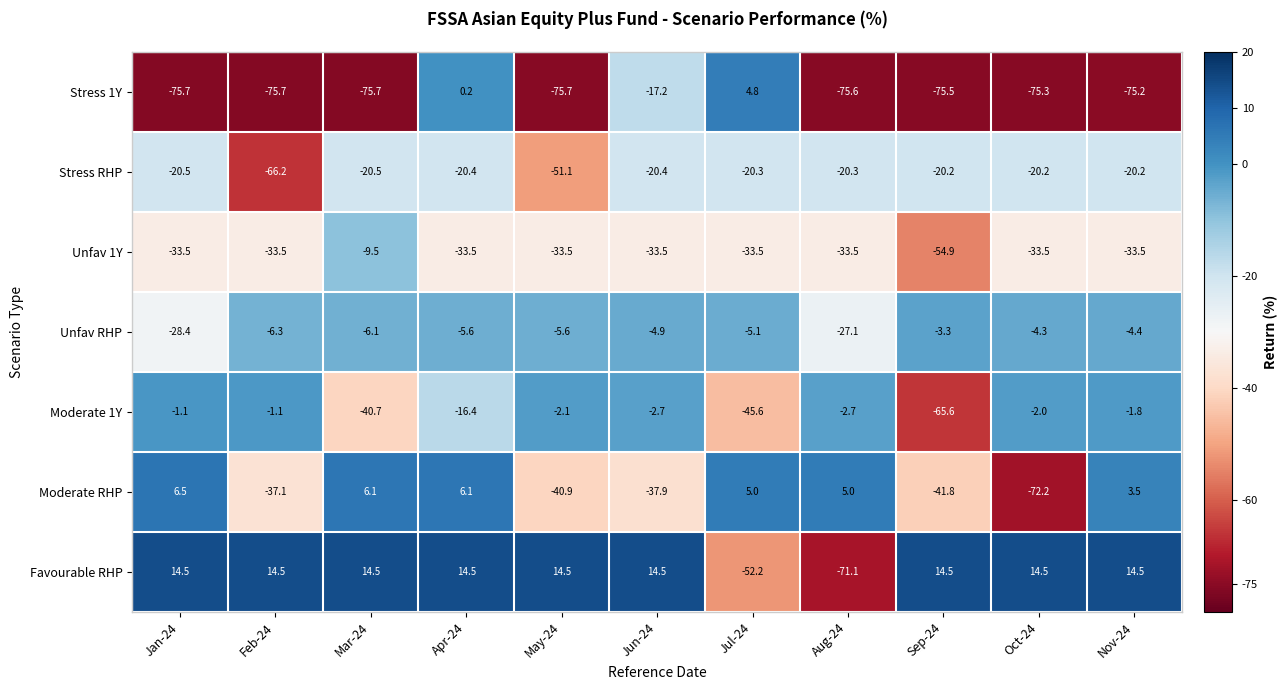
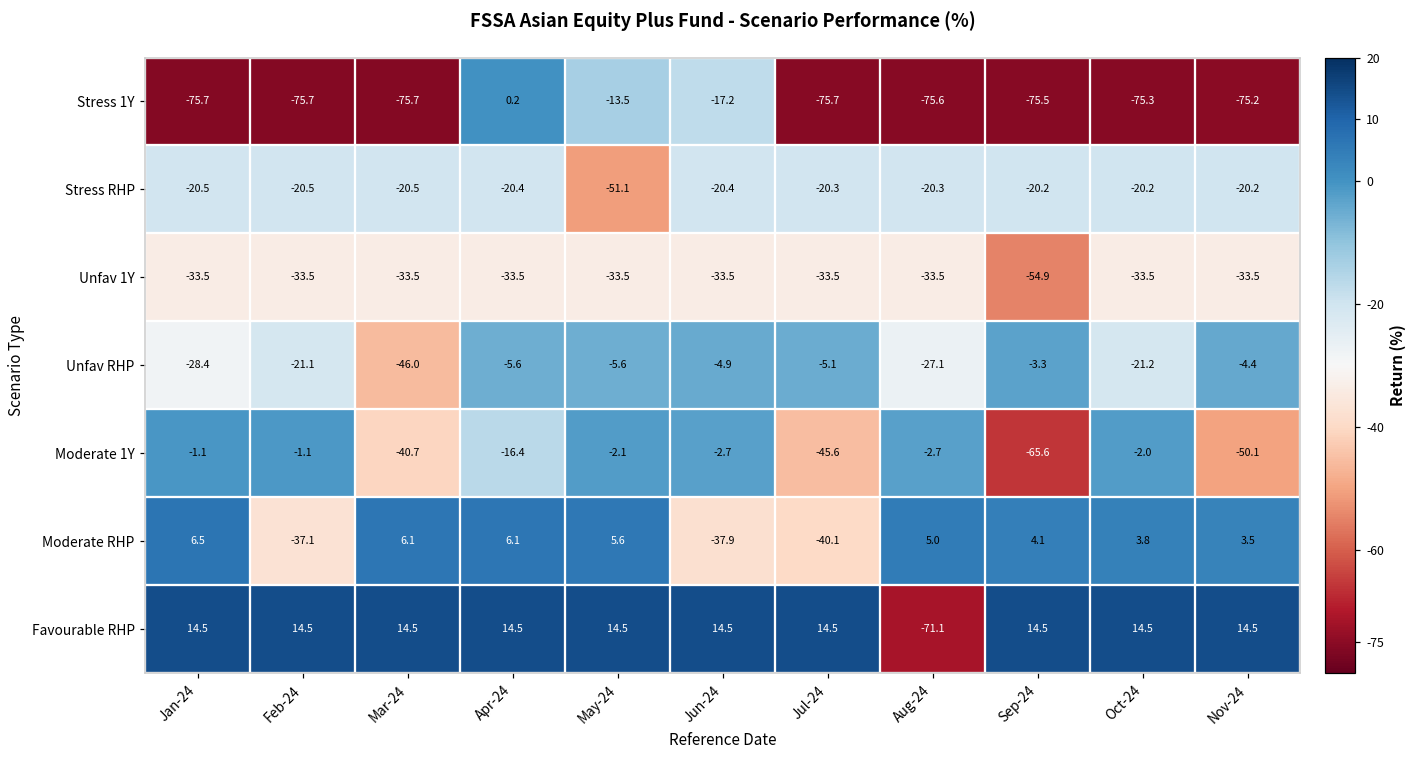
  {
    "Stress 1Y": {
      "Jan-24": -75.7,
      "Feb-24": -75.7,
      "Mar-24": -75.7,
      "Apr-24": 0.2,
-     "May-24": -75.7,
+     "May-24": -13.5,
      "Jun-24": -17.2,
-     "Jul-24": 4.8,
+     "Jul-24": -75.7,
      "Aug-24": -75.6,
      "Sep-24": -75.5,
      "Oct-24": -75.3,
      "Nov-24": -75.2
    },
    "Stress RHP": {
      "Jan-24": -20.5,
-     "Feb-24": -66.2,
+     "Feb-24": -20.5,
      "Mar-24": -20.5,
      "Apr-24": -20.4,
      "May-24": -51.1,
      "Jun-24": -20.4,
      "Jul-24": -20.3,
      "Aug-24": -20.3,
      "Sep-24": -20.2,
      "Oct-24": -20.2,
      "Nov-24": -20.2
    },
    "Unfav 1Y": {
      "Jan-24": -33.5,
      "Feb-24": -33.5,
-     "Mar-24": -9.5,
+     "Mar-24": -33.5,
      "Apr-24": -33.5,
      "May-24": -33.5,
      "Jun-24": -33.5,
      "Jul-24": -33.5,
      "Aug-24": -33.5,
      "Sep-24": -54.9,
      "Oct-24": -33.5,
      "Nov-24": -33.5
    },
    "Unfav RHP": {
      "Jan-24": -28.4,
-     "Feb-24": -6.3,
-     "Mar-24": -6.1,
+     "Feb-24": -21.1,
+     "Mar-24": -46.0,
      "Apr-24": -5.6,
      "May-24": -5.6,
      "Jun-24": -4.9,
      "Jul-24": -5.1,
      "Aug-24": -27.1,
      "Sep-24": -3.3,
-     "Oct-24": -4.3,
+     "Oct-24": -21.2,
      "Nov-24": -4.4
    },
    "Moderate 1Y": {
      "Jan-24": -1.1,
      "Feb-24": -1.1,
      "Mar-24": -40.7,
      "Apr-24": -16.4,
      "May-24": -2.1,
      "Jun-24": -2.7,
      "Jul-24": -45.6,
      "Aug-24": -2.7,
      "Sep-24": -65.6,
      "Oct-24": -2.0,
-     "Nov-24": -1.8
+     "Nov-24": -50.1
    },
    "Moderate RHP": {
      "Jan-24": 6.5,
      "Feb-24": -37.1,
      "Mar-24": 6.1,
      "Apr-24": 6.1,
-     "May-24": -40.9,
+     "May-24": 5.6,
      "Jun-24": -37.9,
-     "Jul-24": 5.0,
+     "Jul-24": -40.1,
      "Aug-24": 5.0,
-     "Sep-24": -41.8,
-     "Oct-24": -72.2,
+     "Sep-24": 4.1,
+     "Oct-24": 3.8,
      "Nov-24": 3.5
    },
    "Favourable RHP": {
      "Jan-24": 14.5,
      "Feb-24": 14.5,
      "Mar-24": 14.5,
      "Apr-24": 14.5,
      "May-24": 14.5,
      "Jun-24": 14.5,
-     "Jul-24": -52.2,
+     "Jul-24": 14.5,
      "Aug-24": -71.1,
      "Sep-24": 14.5,
      "Oct-24": 14.5,
      "Nov-24": 14.5
    }
  }
